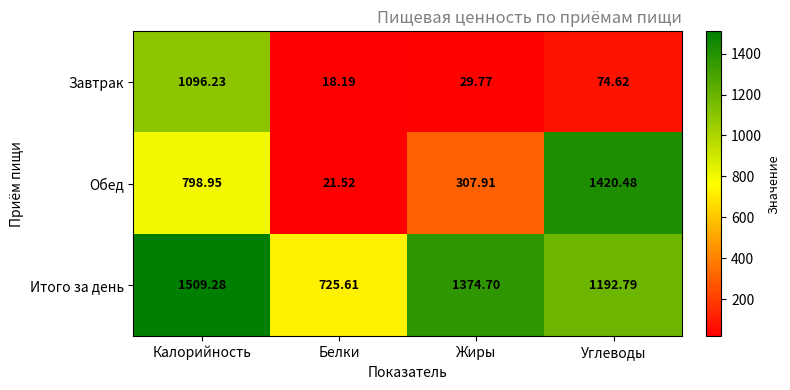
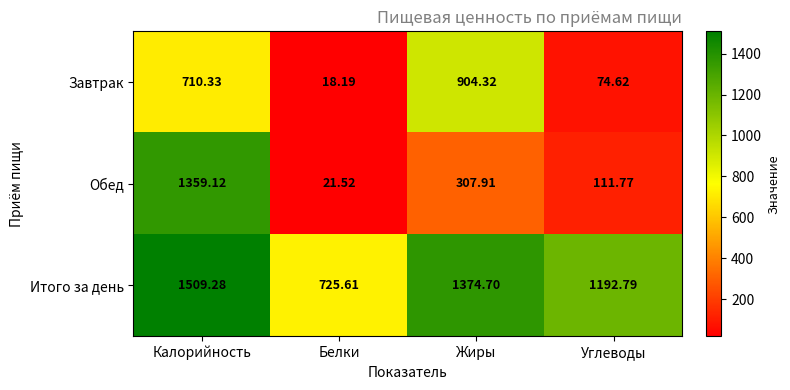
  {
    "Завтрак": {
-     "Калорийность": 1096.23,
+     "Калорийность": 710.33,
      "Белки": 18.19,
-     "Жиры": 29.77,
+     "Жиры": 904.32,
      "Углеводы": 74.62
    },
    "Обед": {
-     "Калорийность": 798.95,
+     "Калорийность": 1359.12,
      "Белки": 21.52,
      "Жиры": 307.91,
-     "Углеводы": 1420.48
+     "Углеводы": 111.77
    },
    "Итого за день": {
      "Калорийность": 1509.28,
      "Белки": 725.61,
      "Жиры": 1374.70,
      "Углеводы": 1192.79
    }
  }
